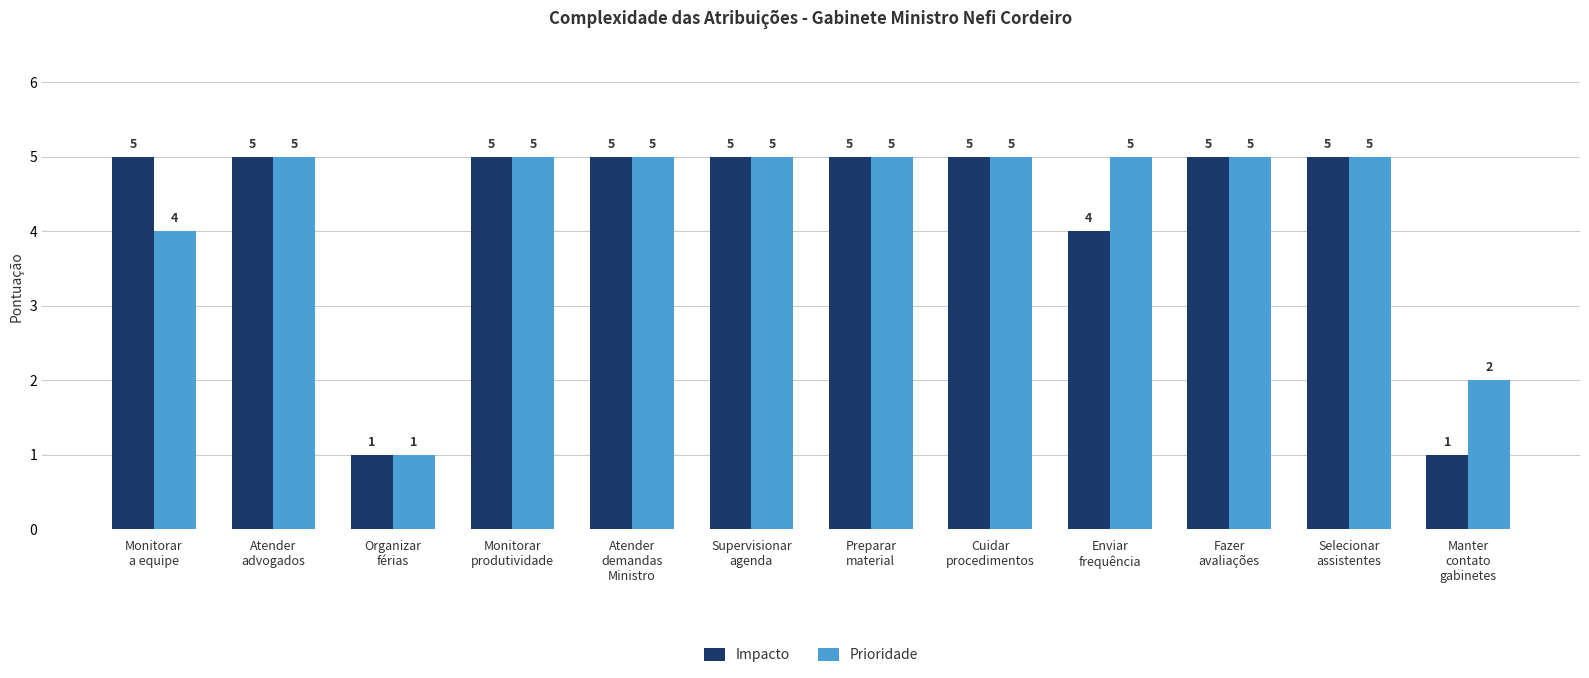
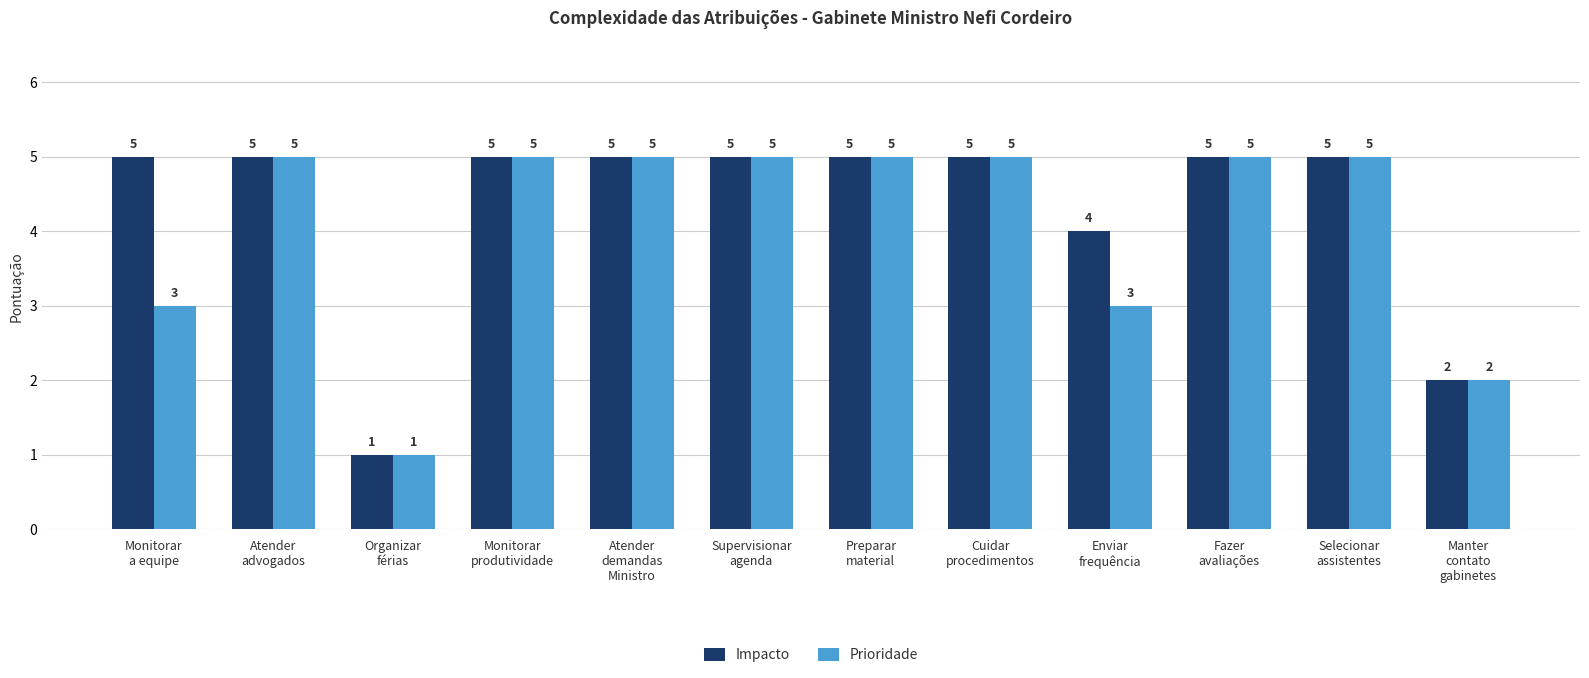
  {
    "Impacto": {
      "Monitorar a equipe": 5,
      "Atender advogados": 5,
      "Organizar férias": 1,
      "Monitorar produtividade": 5,
      "Atender demandas Ministro": 5,
      "Supervisionar agenda": 5,
      "Preparar material": 5,
      "Cuidar procedimentos": 5,
      "Enviar frequência": 4,
      "Fazer avaliações": 5,
      "Selecionar assistentes": 5,
-     "Manter contato gabinetes": 1
+     "Manter contato gabinetes": 2
    },
    "Prioridade": {
-     "Monitorar a equipe": 4,
+     "Monitorar a equipe": 3,
      "Atender advogados": 5,
      "Organizar férias": 1,
      "Monitorar produtividade": 5,
      "Atender demandas Ministro": 5,
      "Supervisionar agenda": 5,
      "Preparar material": 5,
      "Cuidar procedimentos": 5,
-     "Enviar frequência": 5,
+     "Enviar frequência": 3,
      "Fazer avaliações": 5,
      "Selecionar assistentes": 5,
      "Manter contato gabinetes": 2
    }
  }
